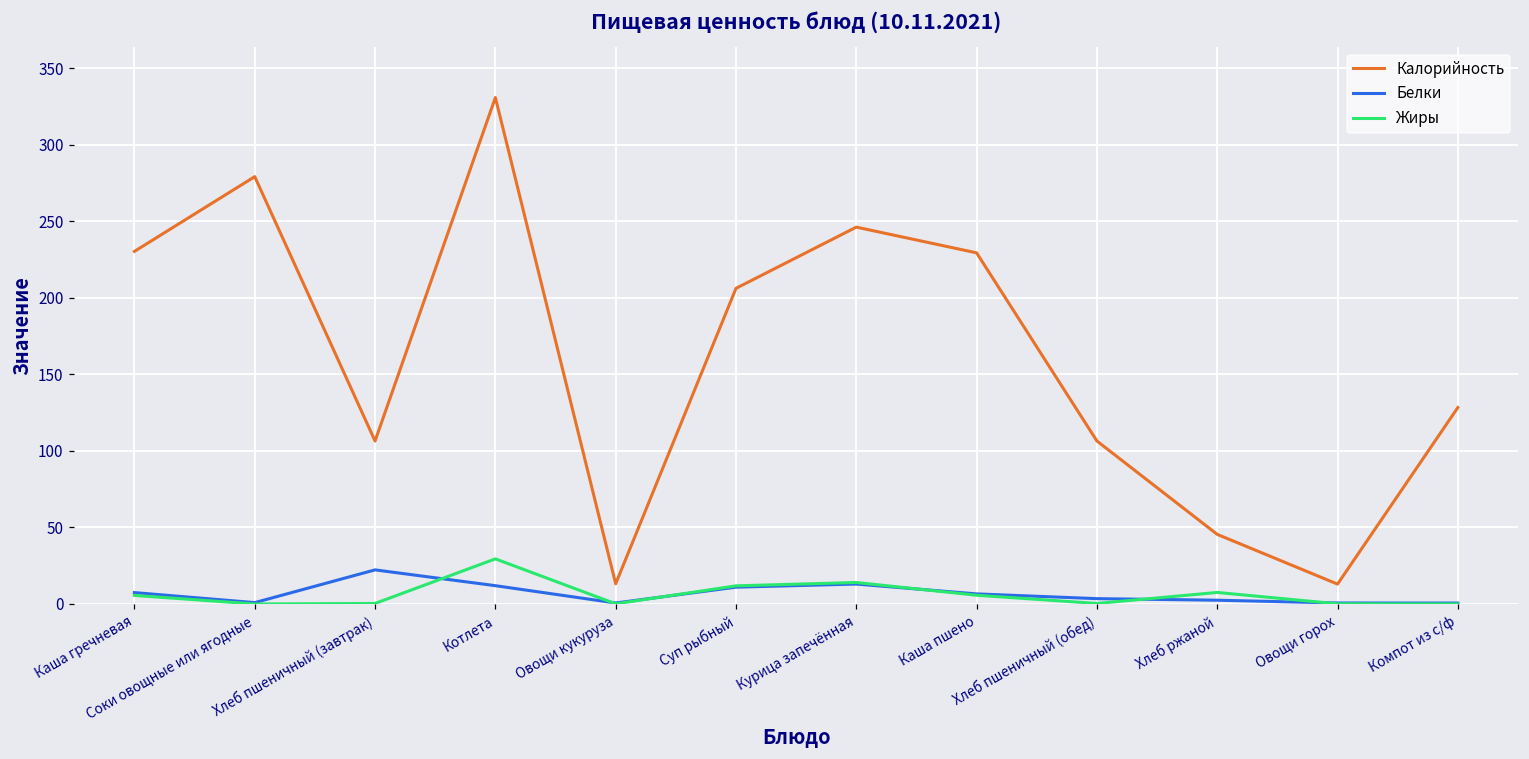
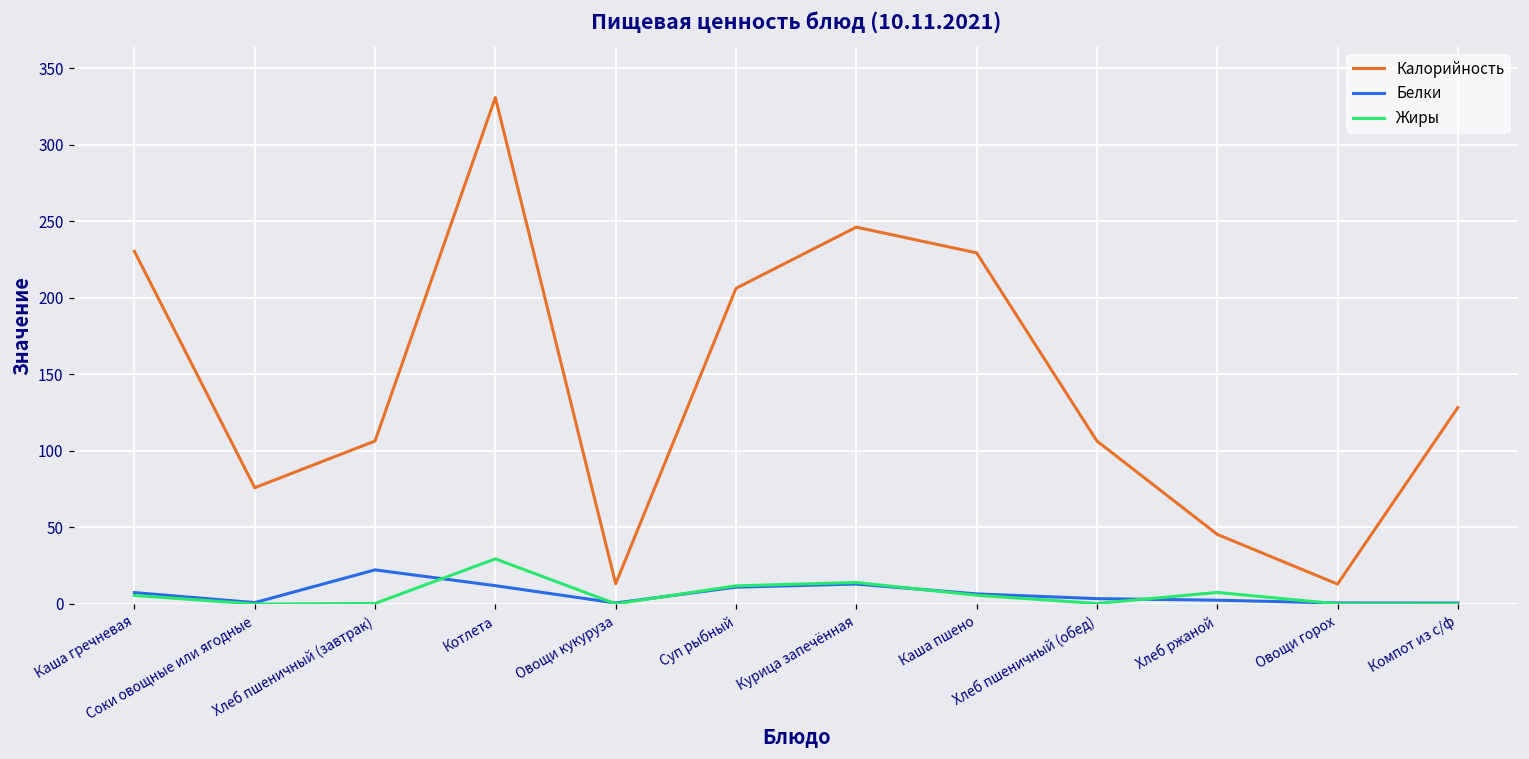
  {
    "Калорийность": {
      "Каша гречневая": 230,
-     "Соки овощные или ягодные": 279,
+     "Соки овощные или ягодные": 76,
      "Хлеб пшеничный (завтрак)": 107,
      "Котлета": 331,
      "Овощи кукуруза": 13,
      "Суп рыбный": 206,
      "Курица запечённая": 246,
      "Каша пшено": 230,
      "Хлеб пшеничный (обед)": 107,
      "Хлеб ржаной": 46,
      "Овощи горох": 13,
      "Компот из с/ф": 128
    },
    "Белки": {
      "Каша гречневая": 7,
      "Хлеб пшеничный (завтрак)": 22,
      "Котлета": 12,
      "Хлеб пшеничный (обед)": 4,
      "Хлеб ржаной": 2
    },
    "Жиры": {
      "Каша гречневая": 6,
      "Хлеб пшеничный (завтрак)": 0,
      "Котлета": 30,
      "Хлеб пшеничный (обед)": 0,
      "Хлеб ржаной": 8
    }
  }
